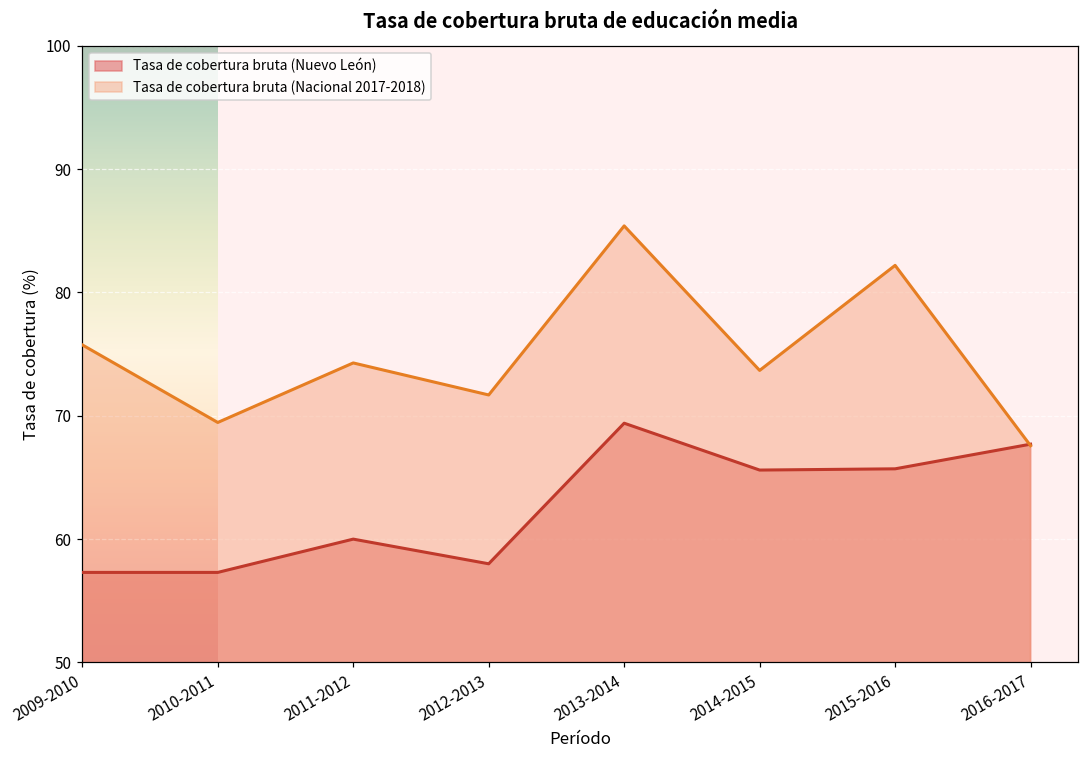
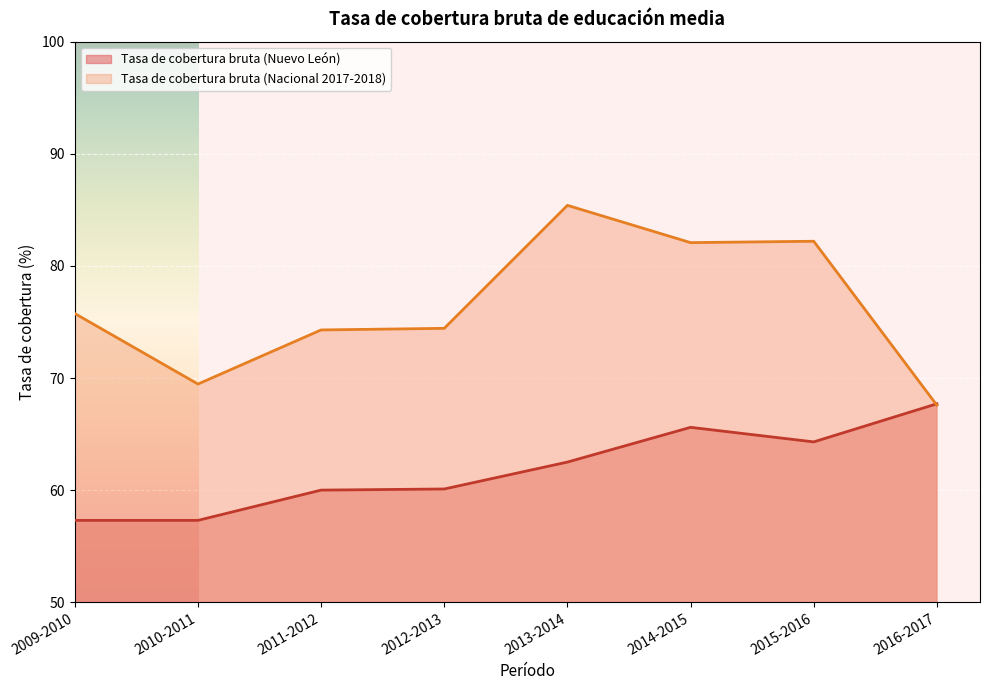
  {
    "Tasa de cobertura bruta (Nuevo León)": {
      "2009-2010": 57.3,
      "2010-2011": 57.3,
      "2011-2012": 60.0,
-     "2012-2013": 58.0,
-     "2013-2014": 69.4,
+     "2012-2013": 60.1,
+     "2013-2014": 62.5,
      "2014-2015": 65.6,
-     "2015-2016": 65.7
+     "2015-2016": 64.3
    },
    "Tasa de cobertura bruta (Nacional 2017-2018)": {
      "2009-2010": 75.8,
      "2010-2011": 69.5,
      "2011-2012": 74.3,
-     "2012-2013": 71.7,
+     "2012-2013": 74.4,
      "2013-2014": 85.4,
-     "2014-2015": 73.7,
+     "2014-2015": 82.1,
      "2015-2016": 82.2
    }
  }
